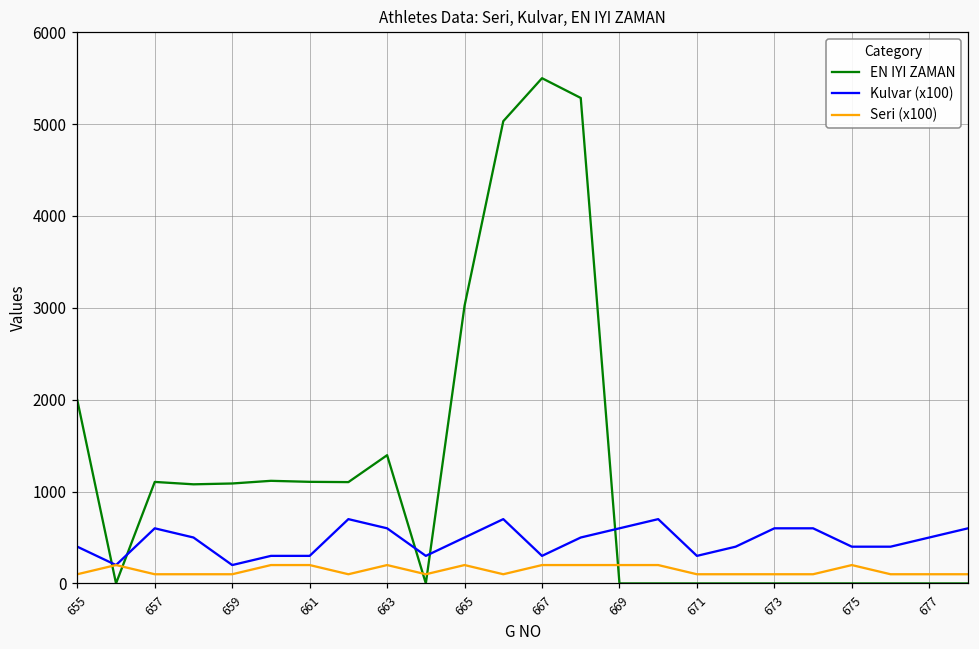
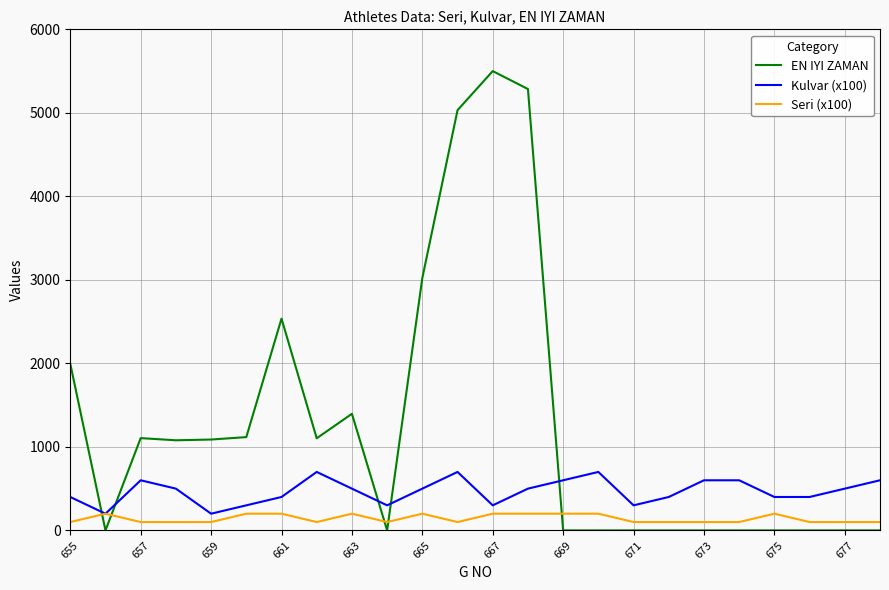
  {
    "EN IYI ZAMAN": {
      "655": 2000,
      "657": 1100,
      "659": 1100,
-     "661": 1100,
+     "661": 2500,
      "663": 1400,
      "665": 3000,
      "667": 5500,
      "669": 0,
      "671": 0,
      "673": 0,
      "675": 0,
      "677": 0
    },
    "Kulvar (x100)": {
      "655": 400,
      "657": 600,
      "659": 200,
-     "661": 300,
-     "663": 600,
+     "661": 400,
+     "663": 500,
      "665": 500,
      "667": 300,
      "669": 600,
      "671": 300,
      "673": 600,
      "675": 400,
      "677": 500
    },
    "Seri (x100)": {
      "655": 100,
      "657": 100,
      "659": 100,
      "661": 200,
      "663": 200,
      "665": 200,
      "667": 200,
      "669": 200,
      "671": 100,
      "673": 100,
      "675": 200,
      "677": 100
    }
  }
